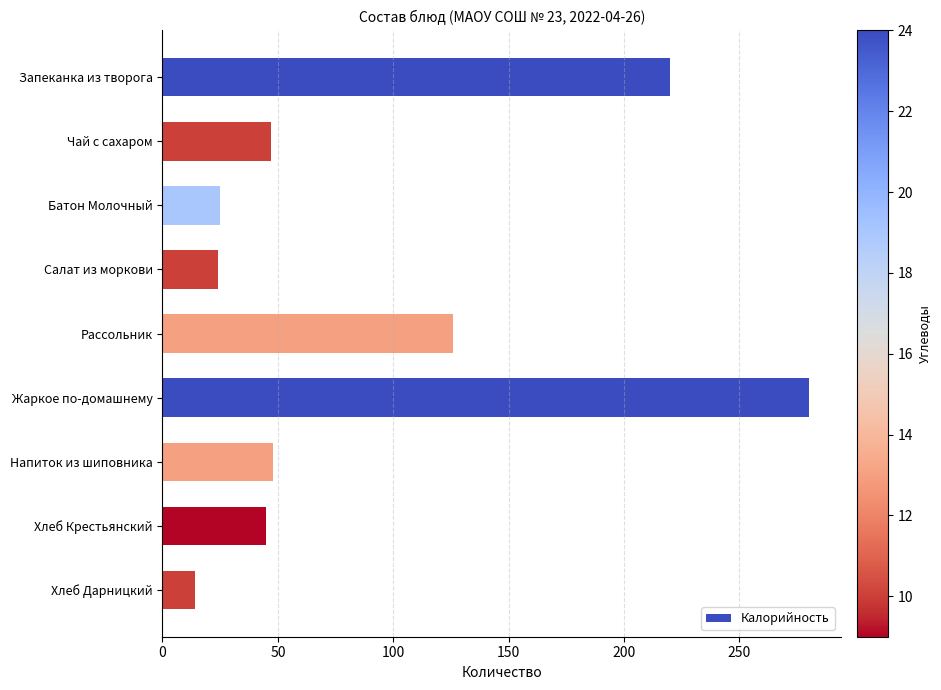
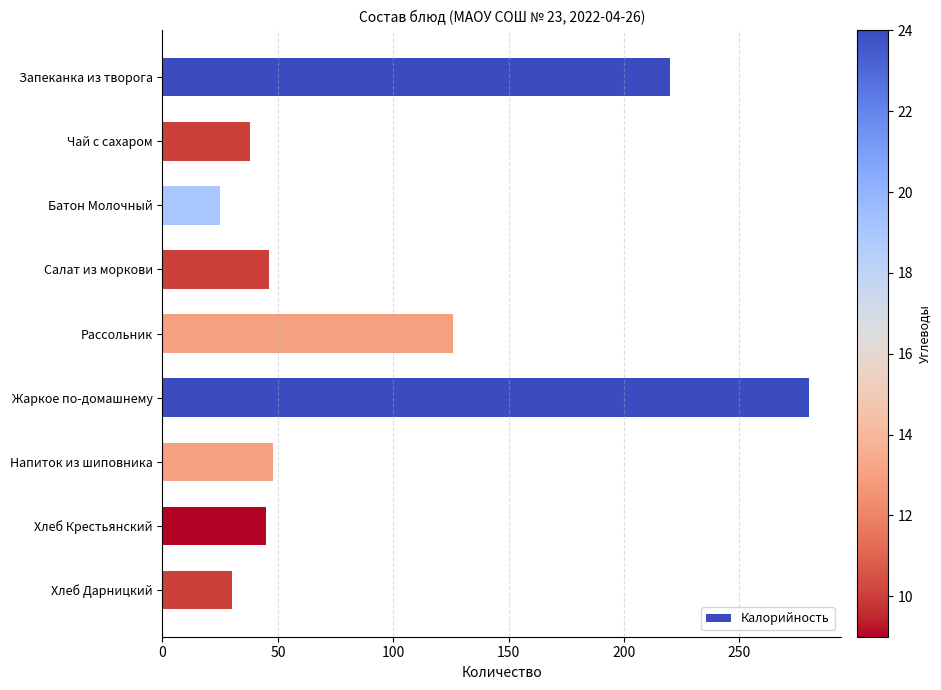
  {
    "Запеканка из творога": 220,
-   "Чай с сахаром": 47,
+   "Чай с сахаром": 38,
    "Батон Молочный": 25,
-   "Салат из моркови": 24,
+   "Салат из моркови": 46,
    "Рассольник": 126,
    "Жаркое по-домашнему": 280,
    "Напиток из шиповника": 48,
    "Хлеб Крестьянский": 45,
-   "Хлеб Дарницкий": 14
+   "Хлеб Дарницкий": 30
  }
